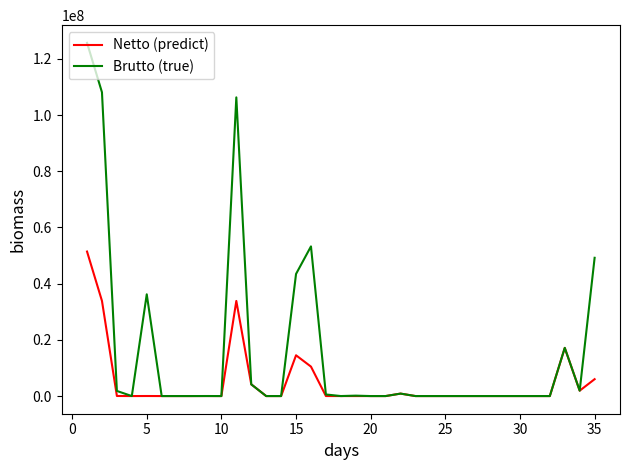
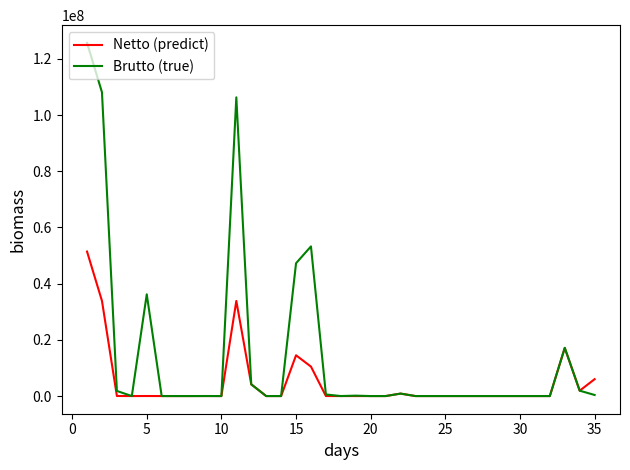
  {
    "Netto (predict)": {
      "5": 0,
      "15": 15000000,
      "35": 6000000
    },
    "Brutto (true)": {
      "5": 36000000,
-     "15": 43000000,
-     "35": 49000000
+     "15": 47000000,
+     "35": 0
    }
  }
